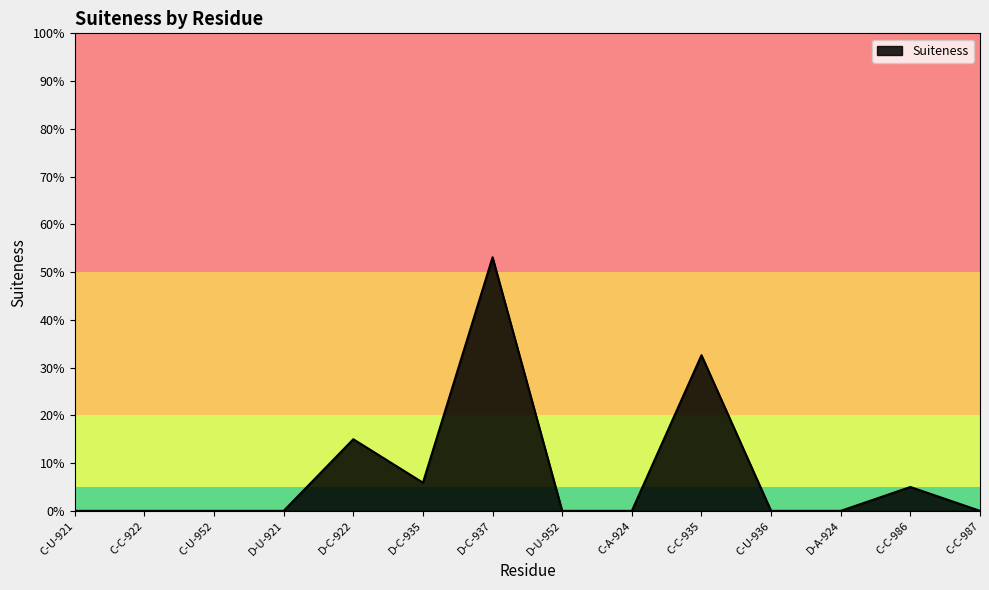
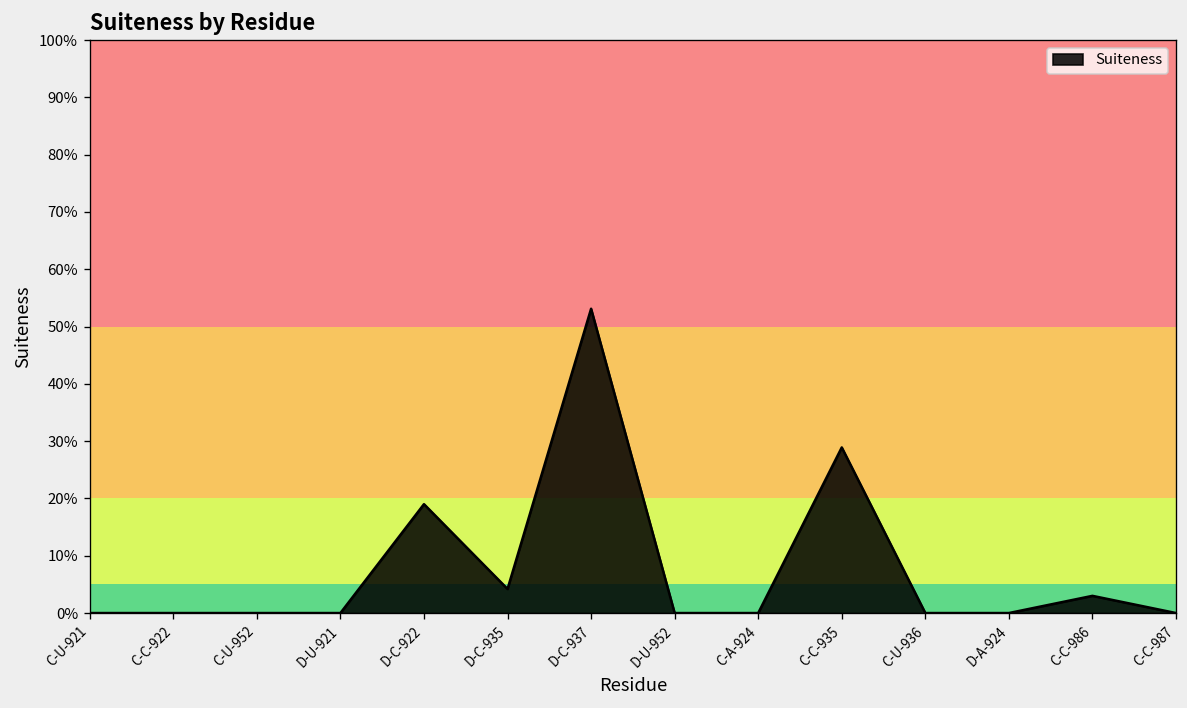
  {
    "C-U-921": "0%",
    "C-C-922": "0%",
    "C-U-952": "0%",
    "D-U-921": "0%",
-   "D-C-922": "15%",
-   "D-C-935": "6%",
+   "D-C-922": "19%",
+   "D-C-935": "4%",
    "D-C-937": "53%",
    "D-U-952": "0%",
    "C-A-924": "0%",
-   "C-C-935": "33%",
+   "C-C-935": "29%",
    "C-U-936": "0%",
    "D-A-924": "0%",
-   "C-C-986": "5%",
+   "C-C-986": "3%",
    "C-C-987": "0%"
  }
